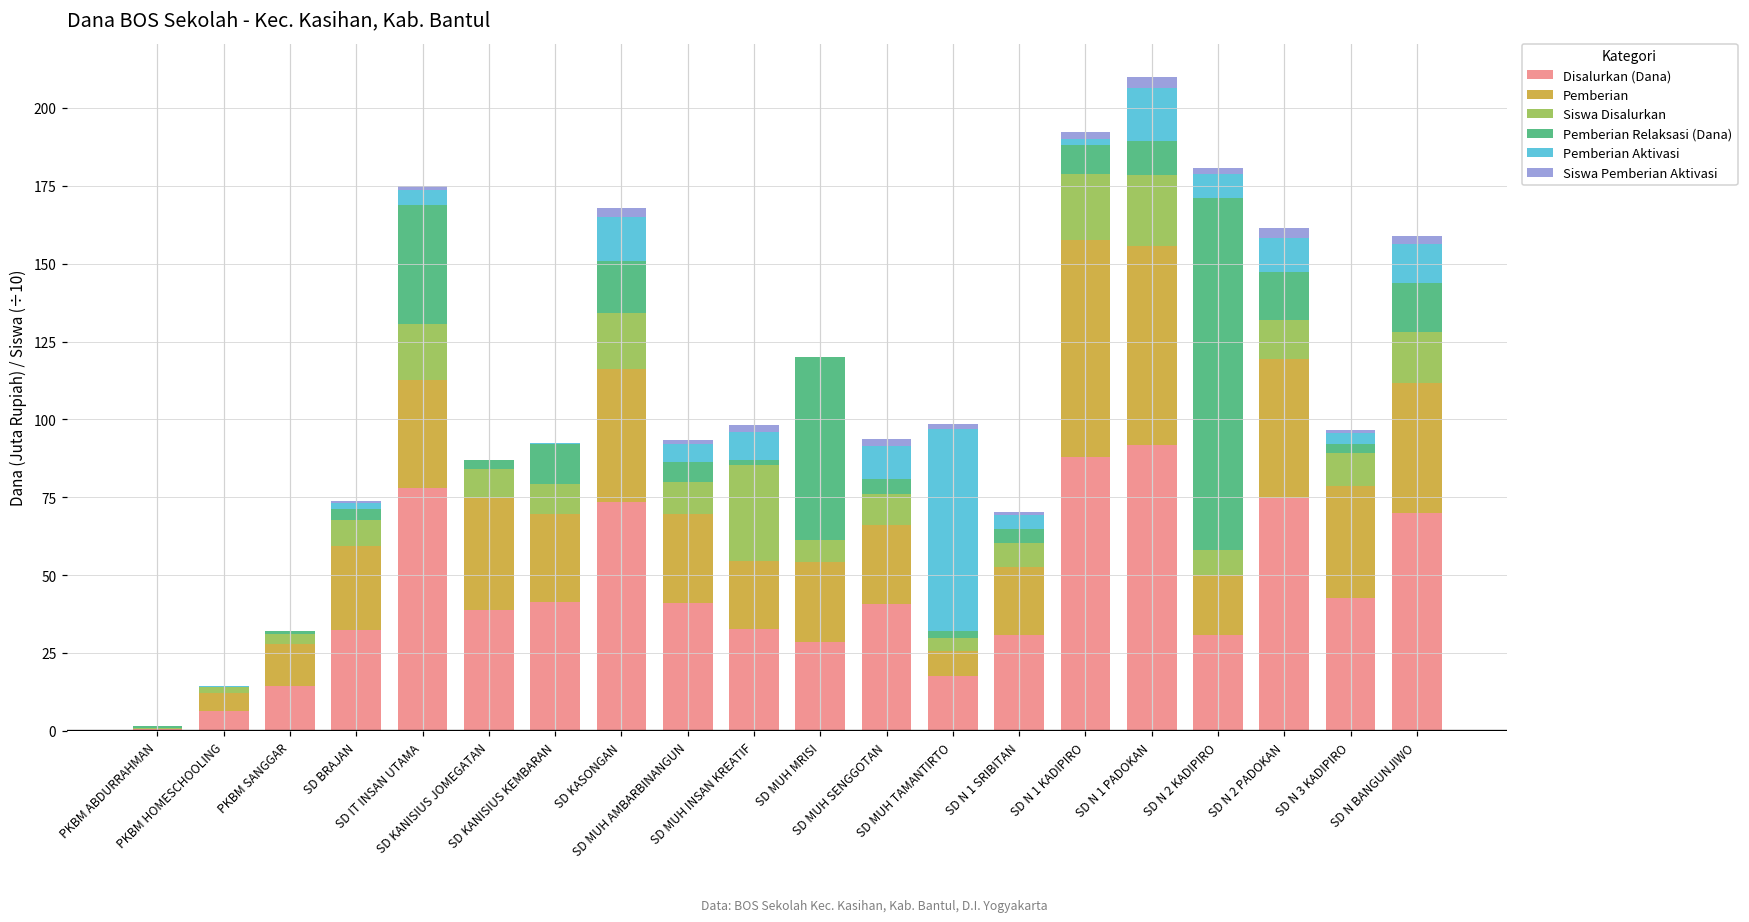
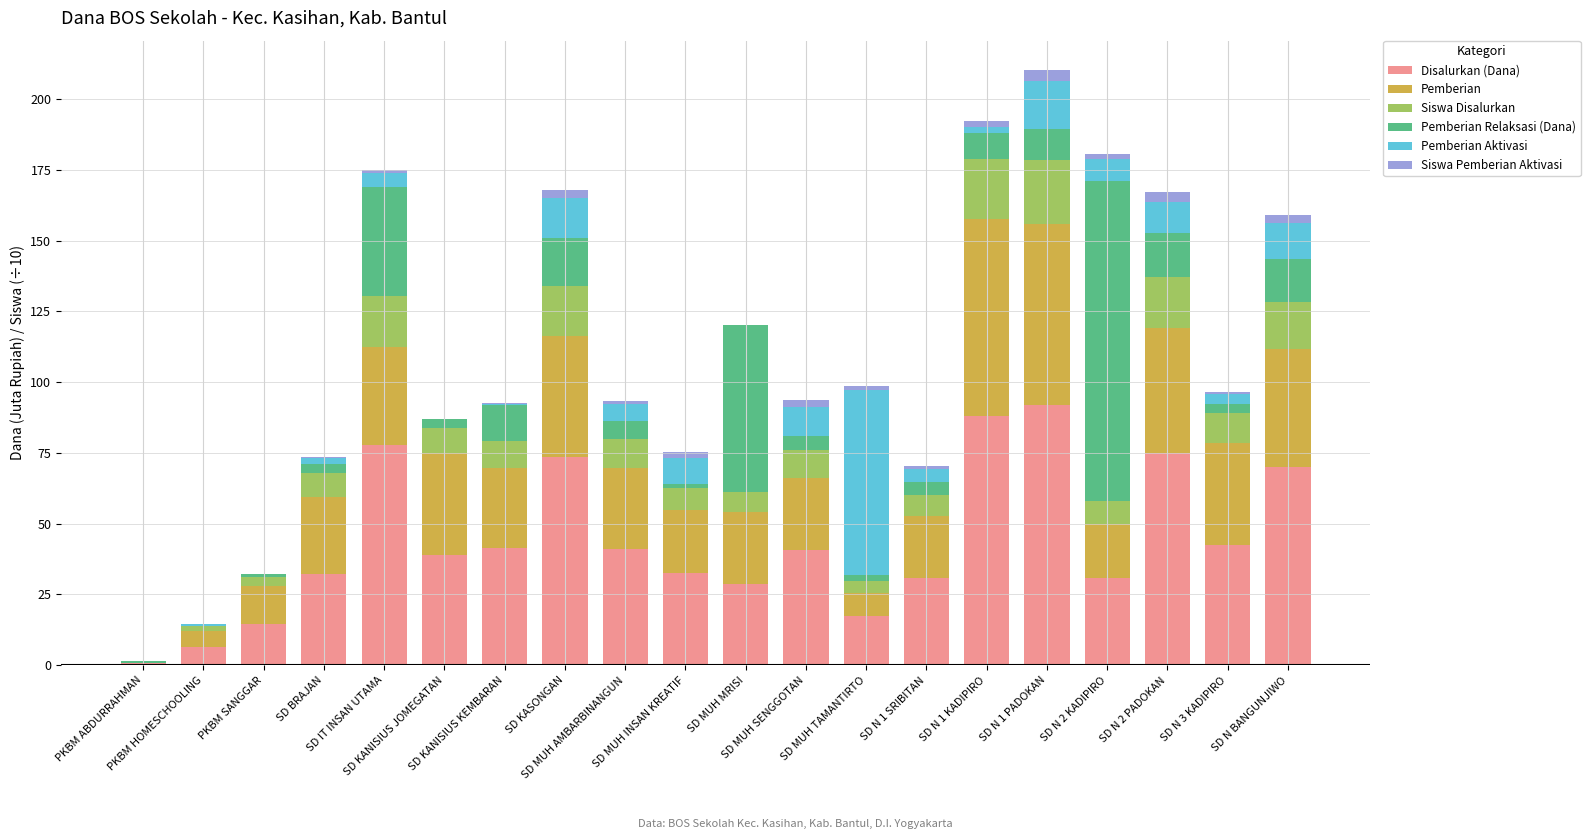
  {
    "Pemberian": {
      "PKBM ABDURRAHMAN": 0,
      "PKBM HOMESCHOOLING": 6,
      "PKBM SANGGAR": 14,
      "SD BRAJAN": 27,
      "SD IT INSAN UTAMA": 35,
      "SD KANISIUS JOMEGATAN": 36,
      "SD KANISIUS KEMBARAN": 28,
      "SD KASONGAN": 43,
      "SD MUH AMBARBINANGUN": 29,
      "SD MUH INSAN KREATIF": 22,
      "SD MUH MRISI": 26,
      "SD MUH SENGGOTAN": 25,
      "SD MUH TAMANTIRTO": 8,
      "SD N 1 SRIBITAN": 22,
      "SD N 1 KADIPIRO": 70,
      "SD N 1 PADOKAN": 64,
      "SD N 2 KADIPIRO": 19,
      "SD N 2 PADOKAN": 44,
      "SD N 3 KADIPIRO": 36,
      "SD N BANGUNJIWO": 42
    },
    "Siswa Disalurkan": {
      "PKBM HOMESCHOOLING": 2,
      "PKBM SANGGAR": 3,
      "SD BRAJAN": 8,
      "SD IT INSAN UTAMA": 18,
      "SD KANISIUS JOMEGATAN": 9,
      "SD KANISIUS KEMBARAN": 10,
      "SD KASONGAN": 18,
      "SD MUH AMBARBINANGUN": 10,
-     "SD MUH INSAN KREATIF": 31,
+     "SD MUH INSAN KREATIF": 8,
      "SD MUH MRISI": 7,
      "SD MUH SENGGOTAN": 10,
      "SD MUH TAMANTIRTO": 4,
      "SD N 1 SRIBITAN": 8,
      "SD N 1 KADIPIRO": 21,
      "SD N 1 PADOKAN": 23,
      "SD N 2 KADIPIRO": 8,
-     "SD N 2 PADOKAN": 13,
+     "SD N 2 PADOKAN": 18,
      "SD N 3 KADIPIRO": 11,
      "SD N BANGUNJIWO": 16
    },
    "Pemberian Relaksasi (Dana)": {
      "PKBM HOMESCHOOLING": 0,
      "PKBM SANGGAR": 1,
      "SD BRAJAN": 3,
      "SD IT INSAN UTAMA": 38,
      "SD KANISIUS JOMEGATAN": 3,
      "SD KANISIUS KEMBARAN": 13,
      "SD KASONGAN": 17,
      "SD MUH AMBARBINANGUN": 7,
      "SD MUH INSAN KREATIF": 2,
      "SD MUH MRISI": 59,
      "SD MUH SENGGOTAN": 5,
      "SD MUH TAMANTIRTO": 2,
      "SD N 1 SRIBITAN": 5,
      "SD N 1 KADIPIRO": 9,
      "SD N 1 PADOKAN": 11,
      "SD N 2 KADIPIRO": 113,
      "SD N 2 PADOKAN": 16,
      "SD N 3 KADIPIRO": 3,
      "SD N BANGUNJIWO": 16
    },
    "Pemberian Aktivasi": {
      "PKBM ABDURRAHMAN": 0,
      "PKBM SANGGAR": 0,
      "SD BRAJAN": 2,
      "SD IT INSAN UTAMA": 5,
      "SD KANISIUS JOMEGATAN": 0,
      "SD KASONGAN": 14,
      "SD MUH AMBARBINANGUN": 6,
      "SD MUH INSAN KREATIF": 9,
      "SD MUH MRISI": 0,
      "SD MUH SENGGOTAN": 10,
      "SD MUH TAMANTIRTO": 65,
      "SD N 1 SRIBITAN": 5,
      "SD N 1 KADIPIRO": 2,
      "SD N 1 PADOKAN": 17,
      "SD N 2 KADIPIRO": 8,
      "SD N 2 PADOKAN": 11,
      "SD N 3 KADIPIRO": 4,
      "SD N BANGUNJIWO": 13
    },
    "Siswa Pemberian Aktivasi": {
      "PKBM ABDURRAHMAN": 0,
      "PKBM SANGGAR": 0,
      "SD IT INSAN UTAMA": 1,
      "SD KANISIUS JOMEGATAN": 0,
      "SD KASONGAN": 3,
      "SD MUH AMBARBINANGUN": 1,
      "SD MUH INSAN KREATIF": 2,
      "SD MUH MRISI": 0,
      "SD MUH SENGGOTAN": 2,
      "SD MUH TAMANTIRTO": 2,
      "SD N 1 SRIBITAN": 1,
      "SD N 1 KADIPIRO": 2,
      "SD N 1 PADOKAN": 4,
      "SD N 2 KADIPIRO": 2,
      "SD N 2 PADOKAN": 3,
      "SD N BANGUNJIWO": 3
    }
  }
